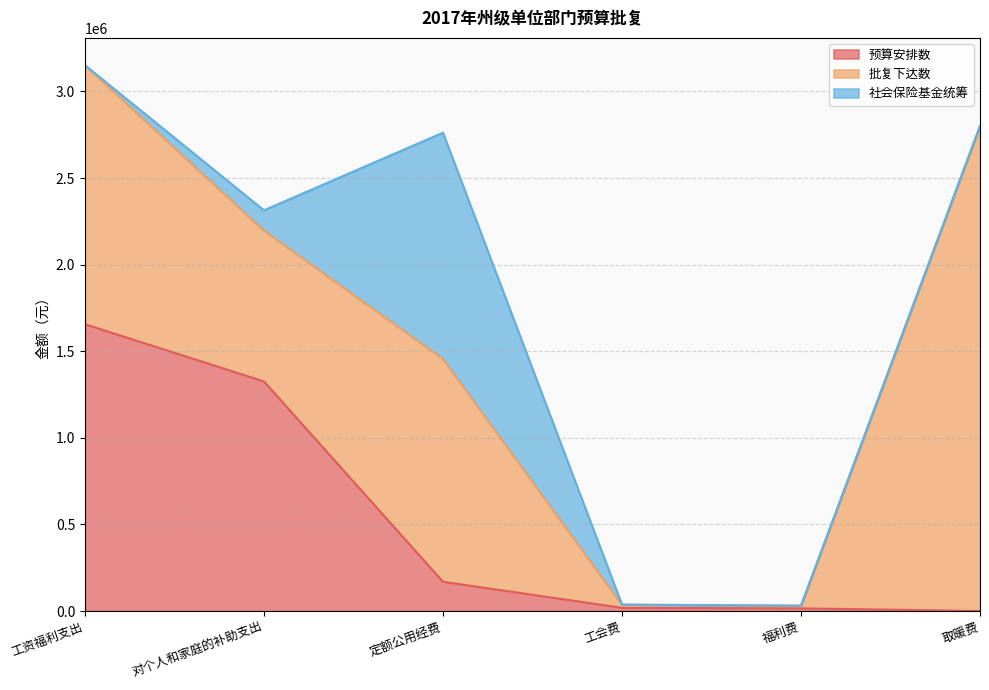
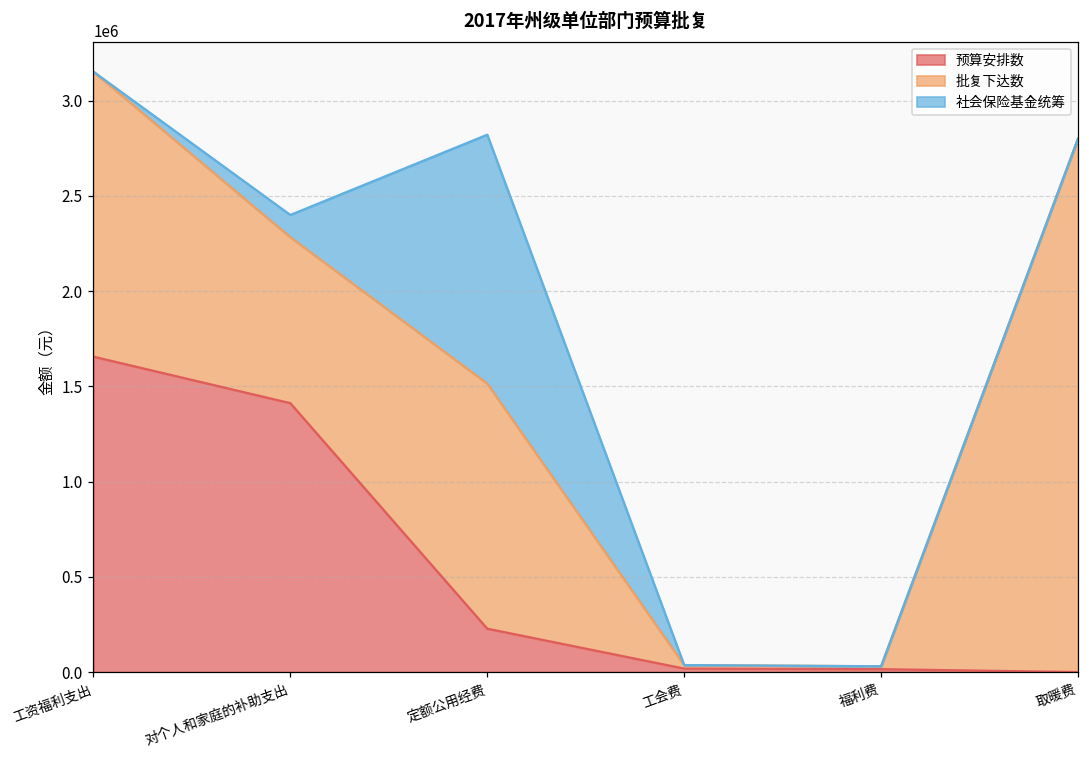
  {
    "预算安排数": {
      "工资福利支出": 1660000,
-     "对个人和家庭的补助支出": 1330000,
-     "定额公用经费": 170000,
+     "对个人和家庭的补助支出": 1410000,
+     "定额公用经费": 230000,
      "工会费": 20000,
      "福利费": 20000,
      "取暖费": 0
    },
    "批复下达数": {
      "对个人和家庭的补助支出": 870000,
      "定额公用经费": 1290000
    },
    "社会保险基金统筹": {
      "对个人和家庭的补助支出": 120000,
      "定额公用经费": 1310000
    }
  }
